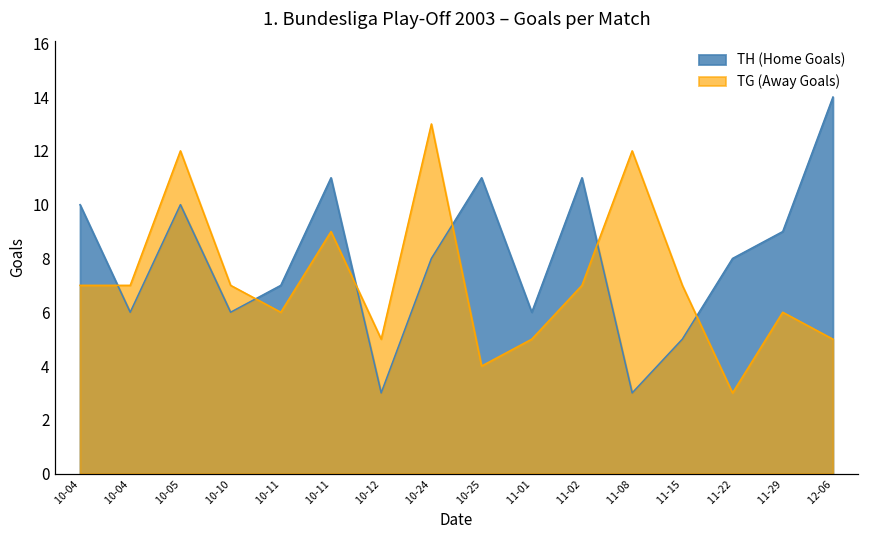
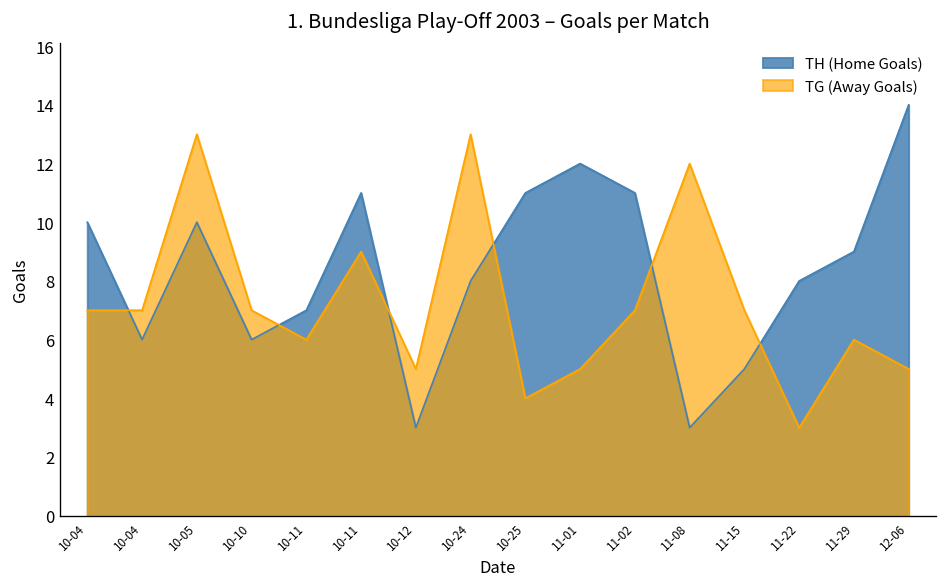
  {
    "TH (Home Goals)": {
      "10-05": 10,
      "10-10": 6,
      "10-12": 3,
      "10-24": 8,
      "10-25": 11,
-     "11-01": 6,
+     "11-01": 12,
      "11-02": 11,
      "11-08": 3,
      "11-15": 5,
      "11-22": 8,
      "11-29": 9,
      "12-06": 14
    },
    "TG (Away Goals)": {
-     "10-05": 12,
+     "10-05": 13,
      "10-10": 7,
      "10-12": 5,
      "10-24": 13,
      "10-25": 4,
      "11-01": 5,
      "11-02": 7,
      "11-08": 12,
      "11-15": 7,
      "11-22": 3,
      "11-29": 6,
      "12-06": 5
    }
  }
